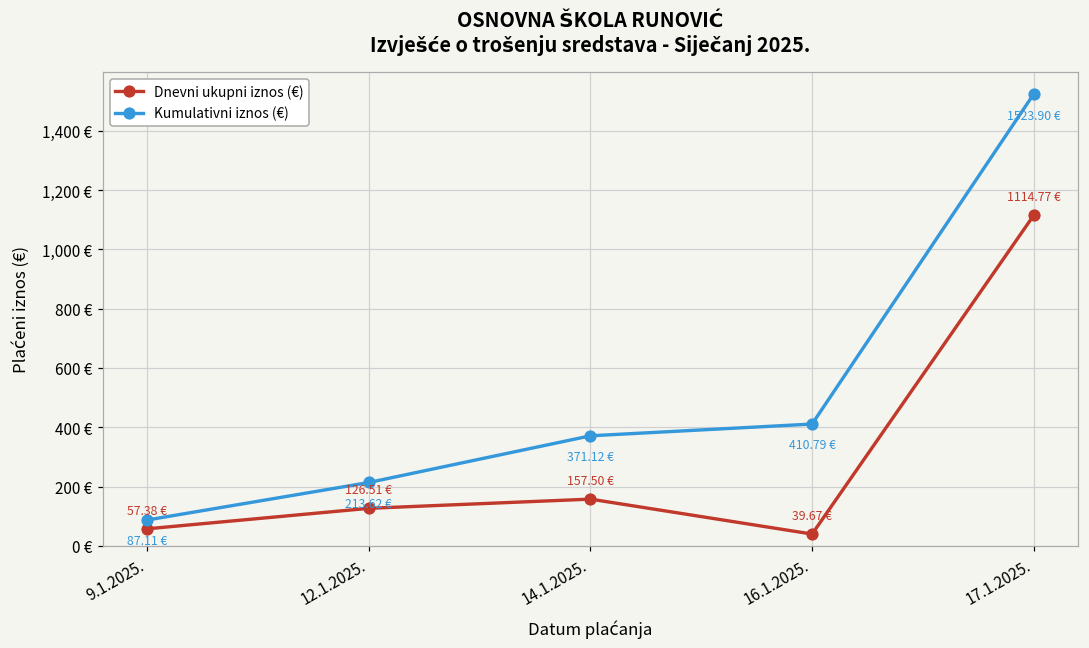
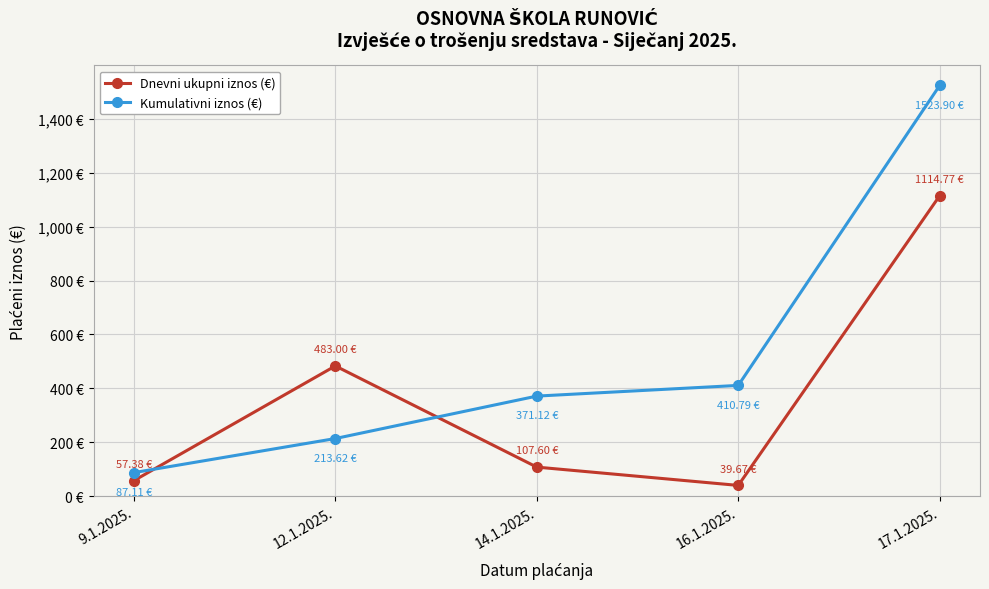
  {
    "Dnevni ukupni iznos (€)": {
      "9.1.2025.": 57.38,
-     "12.1.2025.": 126.51,
-     "14.1.2025.": 157.50,
+     "12.1.2025.": 483.00,
+     "14.1.2025.": 107.60,
      "16.1.2025.": 39.67,
      "17.1.2025.": 1114.77
    },
    "Kumulativni iznos (€)": {
      "9.1.2025.": 87.11,
      "12.1.2025.": 213.62,
      "14.1.2025.": 371.12,
      "16.1.2025.": 410.79,
      "17.1.2025.": 1523.90
    }
  }
